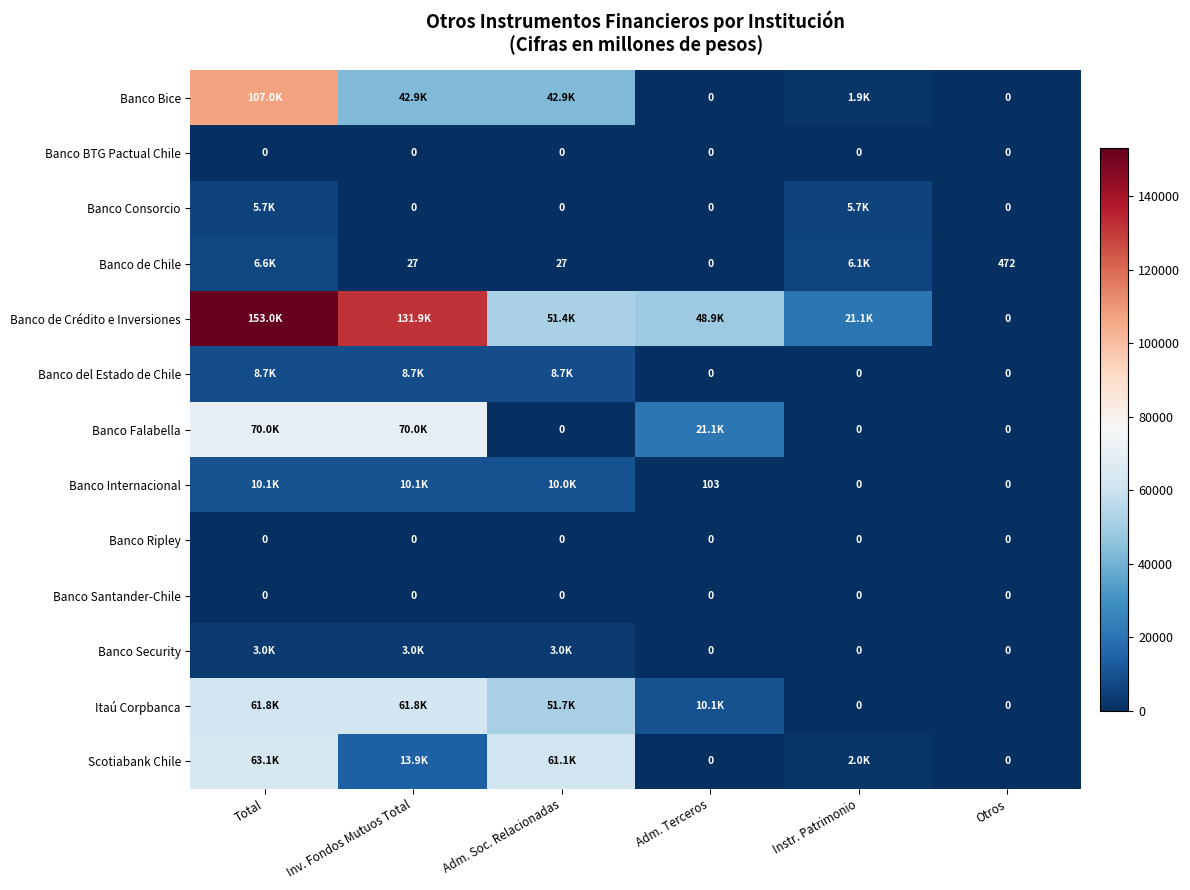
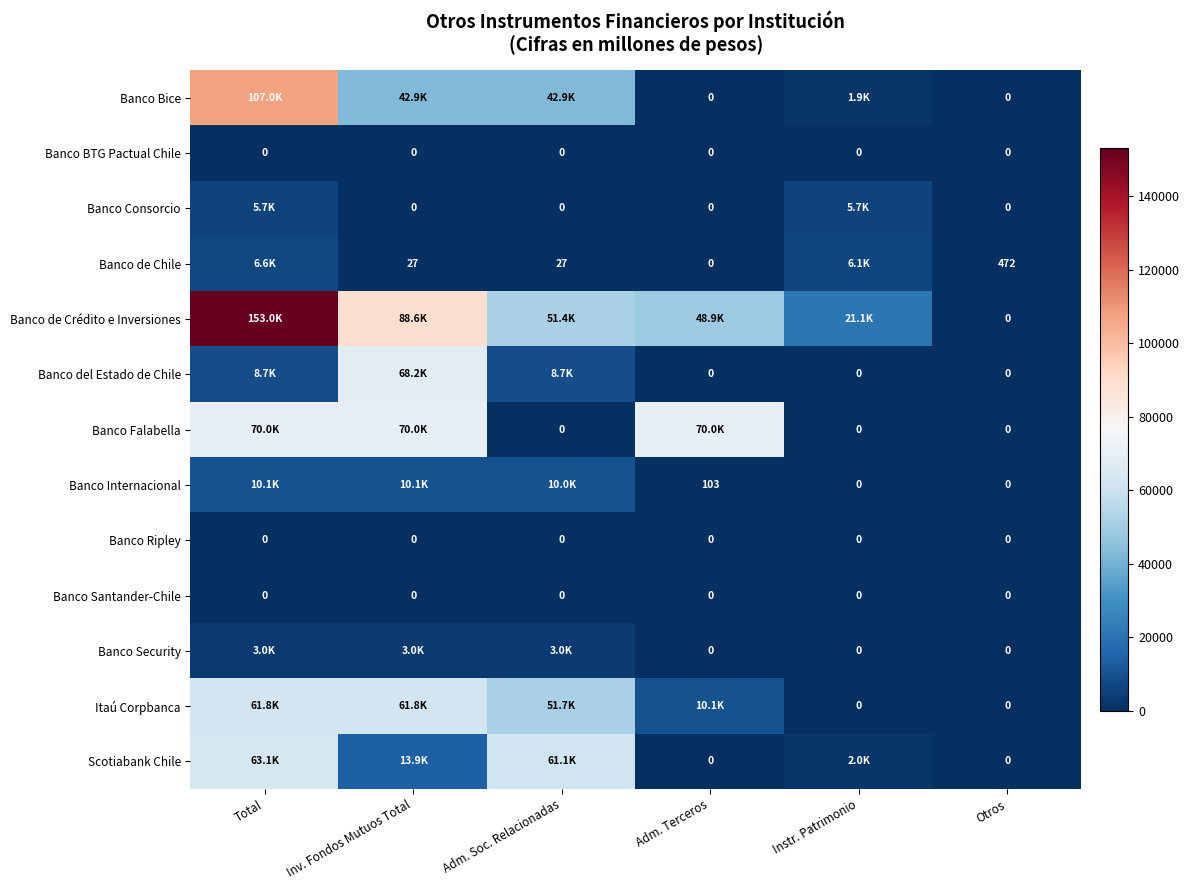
  {
    "Banco Bice": {
      "Total": "107.0K",
      "Inv. Fondos Mutuos Total": "42.9K",
      "Adm. Soc. Relacionadas": "42.9K",
      "Adm. Terceros": "0",
      "Instr. Patrimonio": "1.9K",
      "Otros": "0"
    },
    "Banco BTG Pactual Chile": {
      "Total": "0",
      "Inv. Fondos Mutuos Total": "0",
      "Adm. Soc. Relacionadas": "0",
      "Adm. Terceros": "0",
      "Instr. Patrimonio": "0",
      "Otros": "0"
    },
    "Banco Consorcio": {
      "Total": "5.7K",
      "Inv. Fondos Mutuos Total": "0",
      "Adm. Soc. Relacionadas": "0",
      "Adm. Terceros": "0",
      "Instr. Patrimonio": "5.7K",
      "Otros": "0"
    },
    "Banco de Chile": {
      "Total": "6.6K",
      "Inv. Fondos Mutuos Total": "27",
      "Adm. Soc. Relacionadas": "27",
      "Adm. Terceros": "0",
      "Instr. Patrimonio": "6.1K",
      "Otros": "472"
    },
    "Banco de Crédito e Inversiones": {
      "Total": "153.0K",
-     "Inv. Fondos Mutuos Total": "131.9K",
+     "Inv. Fondos Mutuos Total": "88.6K",
      "Adm. Soc. Relacionadas": "51.4K",
      "Adm. Terceros": "48.9K",
      "Instr. Patrimonio": "21.1K",
      "Otros": "0"
    },
    "Banco del Estado de Chile": {
      "Total": "8.7K",
-     "Inv. Fondos Mutuos Total": "8.7K",
+     "Inv. Fondos Mutuos Total": "68.2K",
      "Adm. Soc. Relacionadas": "8.7K",
      "Adm. Terceros": "0",
      "Instr. Patrimonio": "0",
      "Otros": "0"
    },
    "Banco Falabella": {
      "Total": "70.0K",
      "Inv. Fondos Mutuos Total": "70.0K",
      "Adm. Soc. Relacionadas": "0",
-     "Adm. Terceros": "21.1K",
+     "Adm. Terceros": "70.0K",
      "Instr. Patrimonio": "0",
      "Otros": "0"
    },
    "Banco Internacional": {
      "Total": "10.1K",
      "Inv. Fondos Mutuos Total": "10.1K",
      "Adm. Soc. Relacionadas": "10.0K",
      "Adm. Terceros": "103",
      "Instr. Patrimonio": "0",
      "Otros": "0"
    },
    "Banco Ripley": {
      "Total": "0",
      "Inv. Fondos Mutuos Total": "0",
      "Adm. Soc. Relacionadas": "0",
      "Adm. Terceros": "0",
      "Instr. Patrimonio": "0",
      "Otros": "0"
    },
    "Banco Santander-Chile": {
      "Total": "0",
      "Inv. Fondos Mutuos Total": "0",
      "Adm. Soc. Relacionadas": "0",
      "Adm. Terceros": "0",
      "Instr. Patrimonio": "0",
      "Otros": "0"
    },
    "Banco Security": {
      "Total": "3.0K",
      "Inv. Fondos Mutuos Total": "3.0K",
      "Adm. Soc. Relacionadas": "3.0K",
      "Adm. Terceros": "0",
      "Instr. Patrimonio": "0",
      "Otros": "0"
    },
    "Itaú Corpbanca": {
      "Total": "61.8K",
      "Inv. Fondos Mutuos Total": "61.8K",
      "Adm. Soc. Relacionadas": "51.7K",
      "Adm. Terceros": "10.1K",
      "Instr. Patrimonio": "0",
      "Otros": "0"
    },
    "Scotiabank Chile": {
      "Total": "63.1K",
      "Inv. Fondos Mutuos Total": "13.9K",
      "Adm. Soc. Relacionadas": "61.1K",
      "Adm. Terceros": "0",
      "Instr. Patrimonio": "2.0K",
      "Otros": "0"
    }
  }
